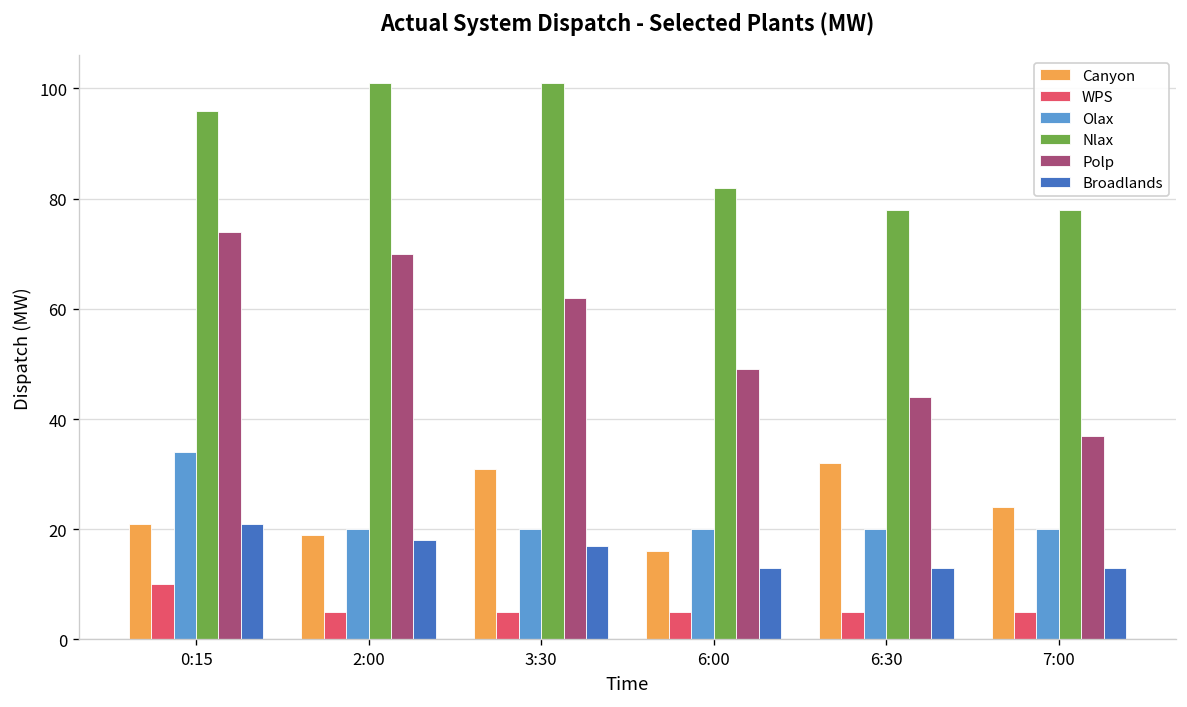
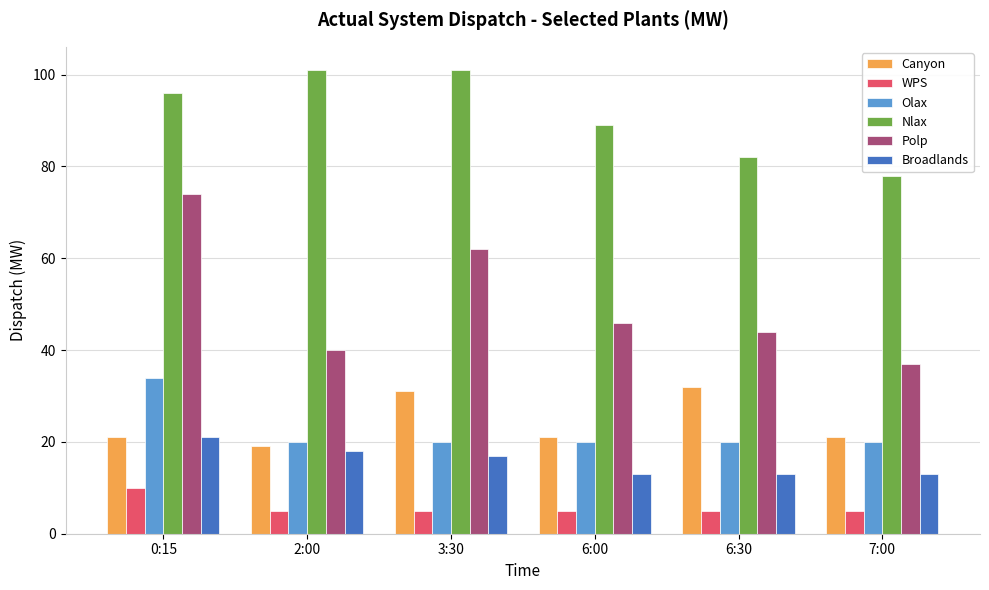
  {
    "Canyon": {
      "0:15": 21,
      "2:00": 19,
      "3:30": 31,
-     "6:00": 16,
+     "6:00": 21,
      "6:30": 32,
-     "7:00": 24
+     "7:00": 21
    },
    "WPS": {
      "0:15": 10,
      "2:00": 5,
      "3:30": 5,
      "6:00": 5,
      "6:30": 5,
      "7:00": 5
    },
    "Nlax": {
      "0:15": 96,
      "2:00": 101,
      "3:30": 101,
-     "6:00": 82,
-     "6:30": 78,
+     "6:00": 89,
+     "6:30": 82,
      "7:00": 78
    },
    "Polp": {
      "0:15": 74,
-     "2:00": 70,
+     "2:00": 40,
      "3:30": 62,
-     "6:00": 49,
+     "6:00": 46,
      "6:30": 44,
      "7:00": 37
    }
  }
